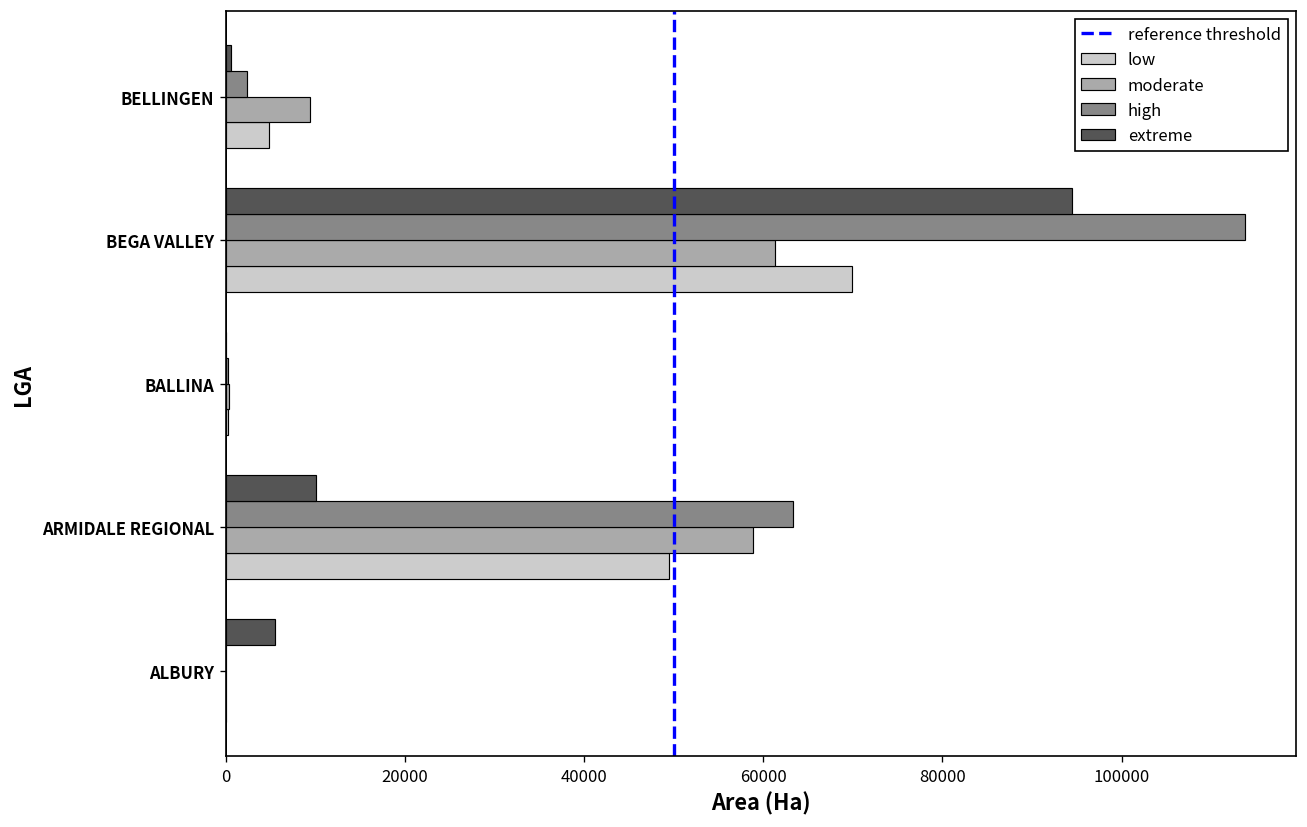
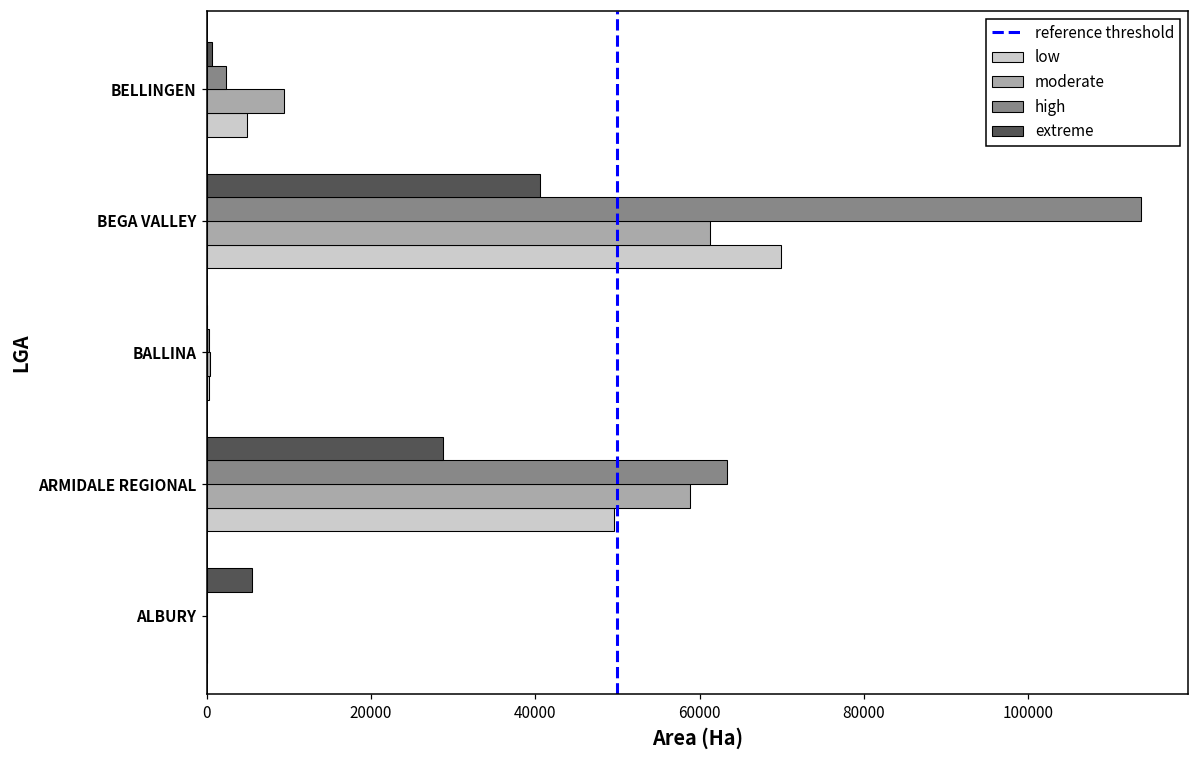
  {
    "extreme": {
      "BELLINGEN": 1000,
-     "BEGA VALLEY": 94000,
-     "ARMIDALE REGIONAL": 10000,
+     "BEGA VALLEY": 41000,
+     "ARMIDALE REGIONAL": 29000,
      "ALBURY": 6000
    }
  }
